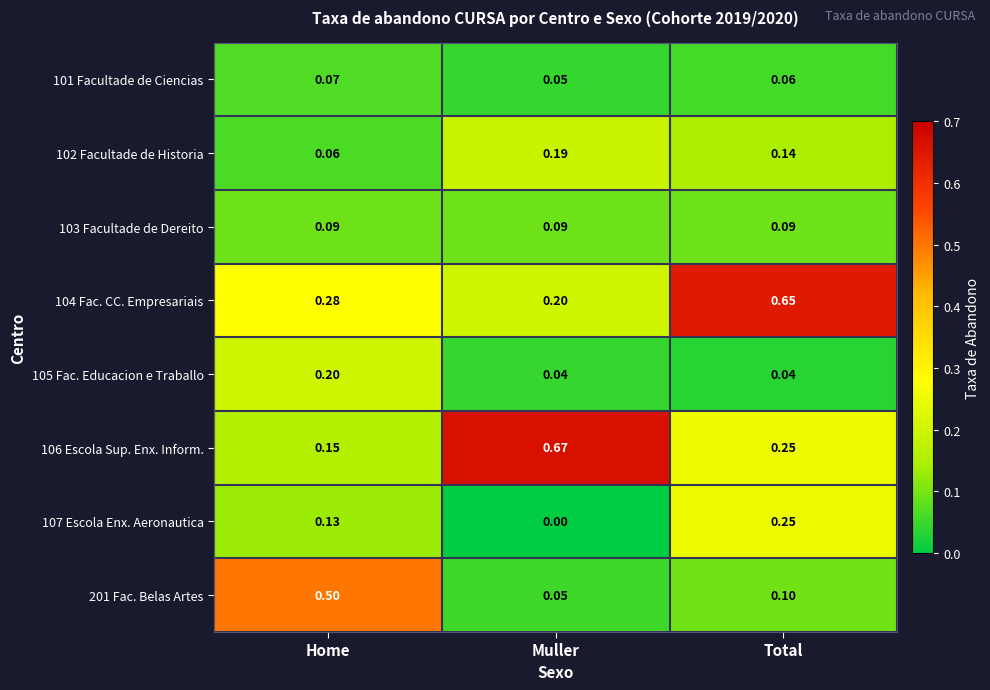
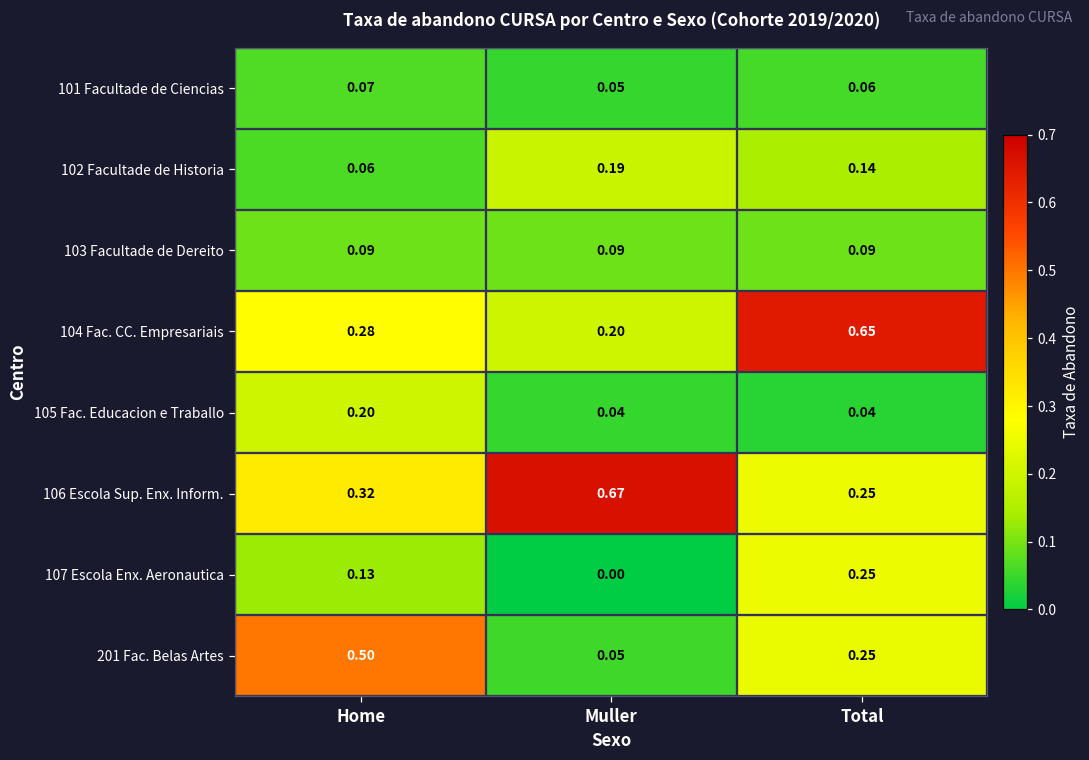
  {
    "101 Facultade de Ciencias": {
      "Home": 0.07,
      "Muller": 0.05,
      "Total": 0.06
    },
    "102 Facultade de Historia": {
      "Home": 0.06,
      "Muller": 0.19,
      "Total": 0.14
    },
    "103 Facultade de Dereito": {
      "Home": 0.09,
      "Muller": 0.09,
      "Total": 0.09
    },
    "104 Fac. CC. Empresariais": {
      "Home": 0.28,
      "Muller": 0.20,
      "Total": 0.65
    },
    "105 Fac. Educacion e Traballo": {
      "Home": 0.20,
      "Muller": 0.04,
      "Total": 0.04
    },
    "106 Escola Sup. Enx. Inform.": {
-     "Home": 0.15,
+     "Home": 0.32,
      "Muller": 0.67,
      "Total": 0.25
    },
    "107 Escola Enx. Aeronautica": {
      "Home": 0.13,
      "Muller": 0.00,
      "Total": 0.25
    },
    "201 Fac. Belas Artes": {
      "Home": 0.50,
      "Muller": 0.05,
-     "Total": 0.10
+     "Total": 0.25
    }
  }
